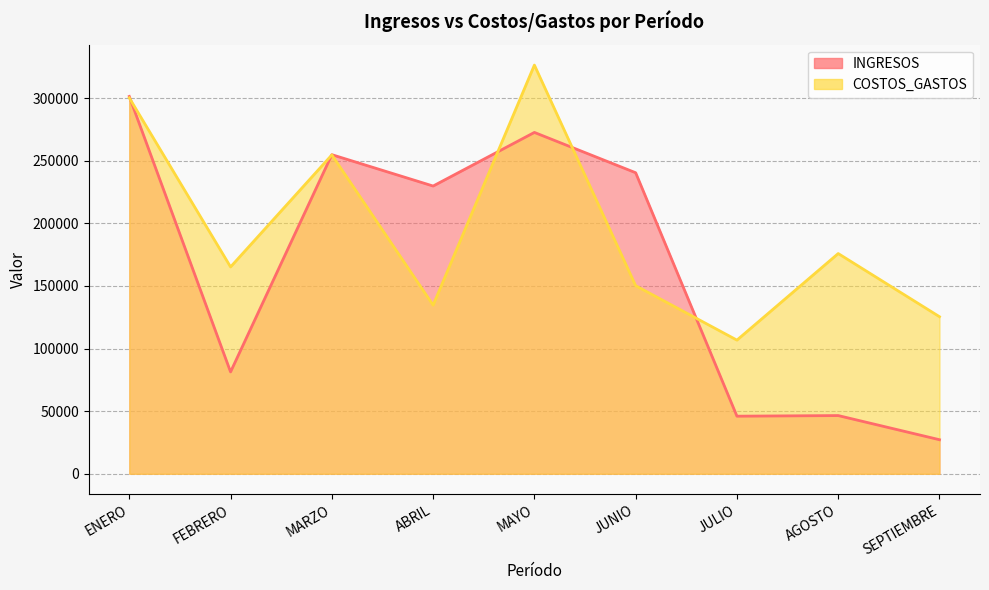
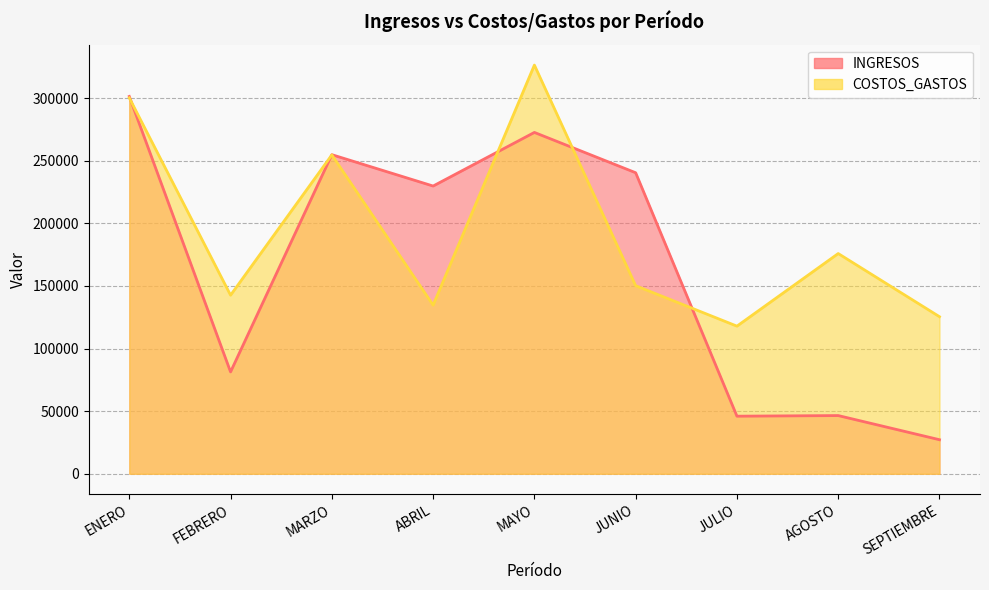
  {
    "INGRESOS": {
      "FEBRERO": 81000,
      "ABRIL": 230000,
      "MAYO": 273000,
      "JUNIO": 240000,
      "JULIO": 46000,
      "AGOSTO": 46000,
      "SEPTIEMBRE": 27000
    },
    "COSTOS_GASTOS": {
-     "FEBRERO": 165000,
+     "FEBRERO": 143000,
      "ABRIL": 135000,
      "MAYO": 326000,
      "JUNIO": 150000,
-     "JULIO": 107000,
+     "JULIO": 118000,
      "AGOSTO": 176000,
      "SEPTIEMBRE": 125000
    }
  }
